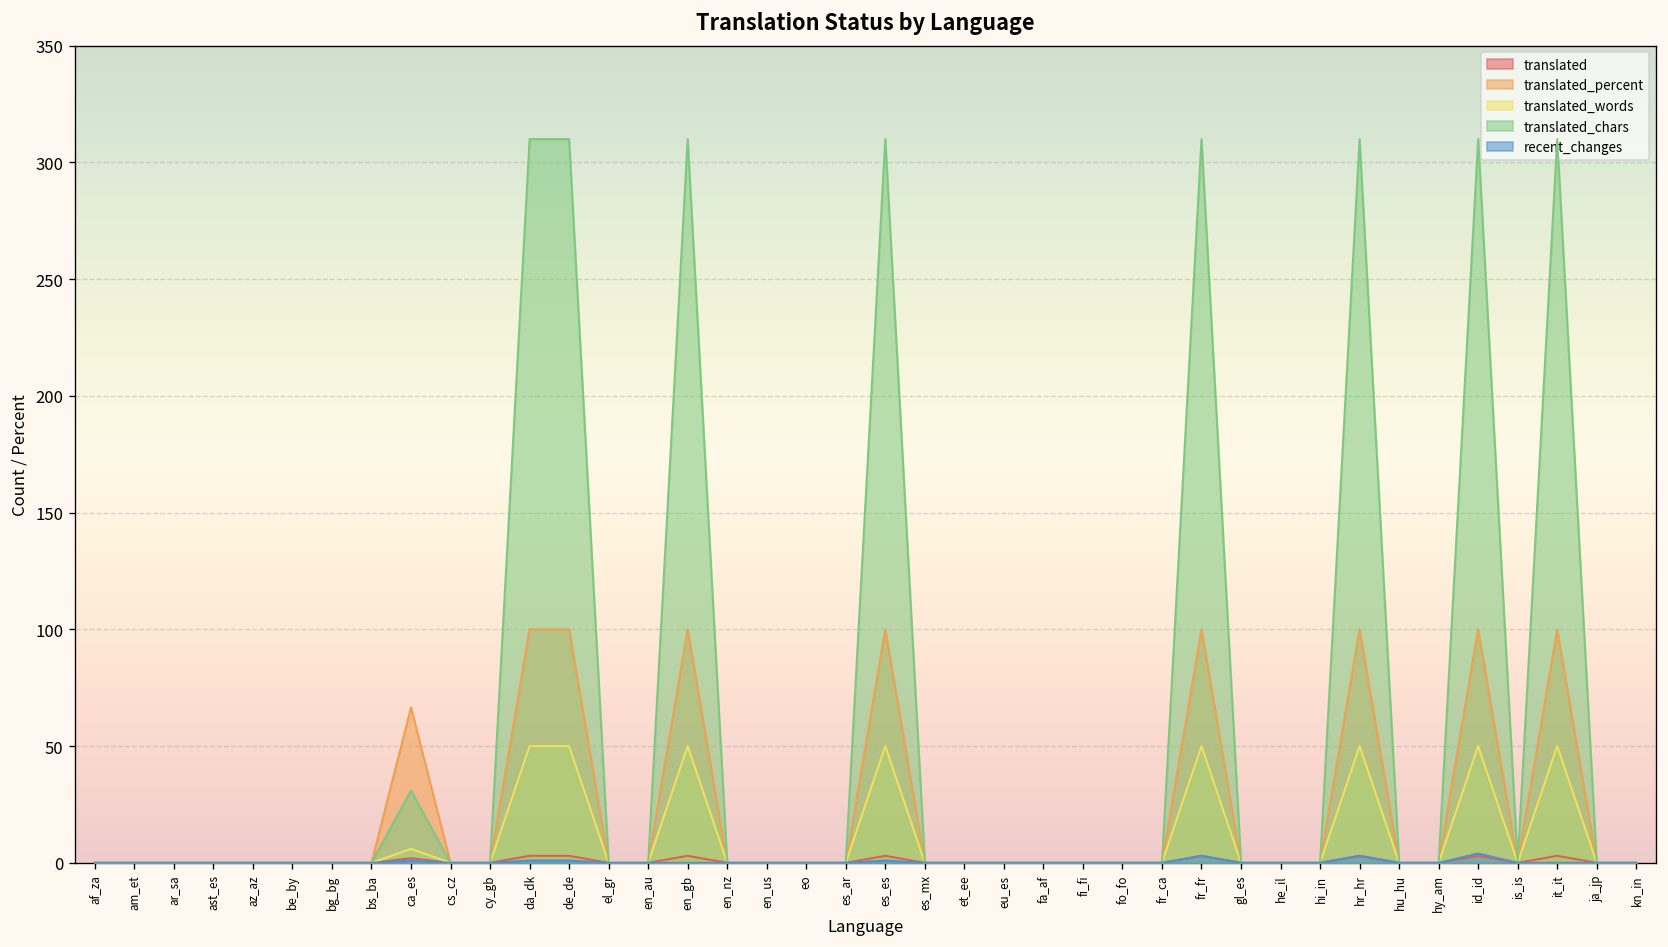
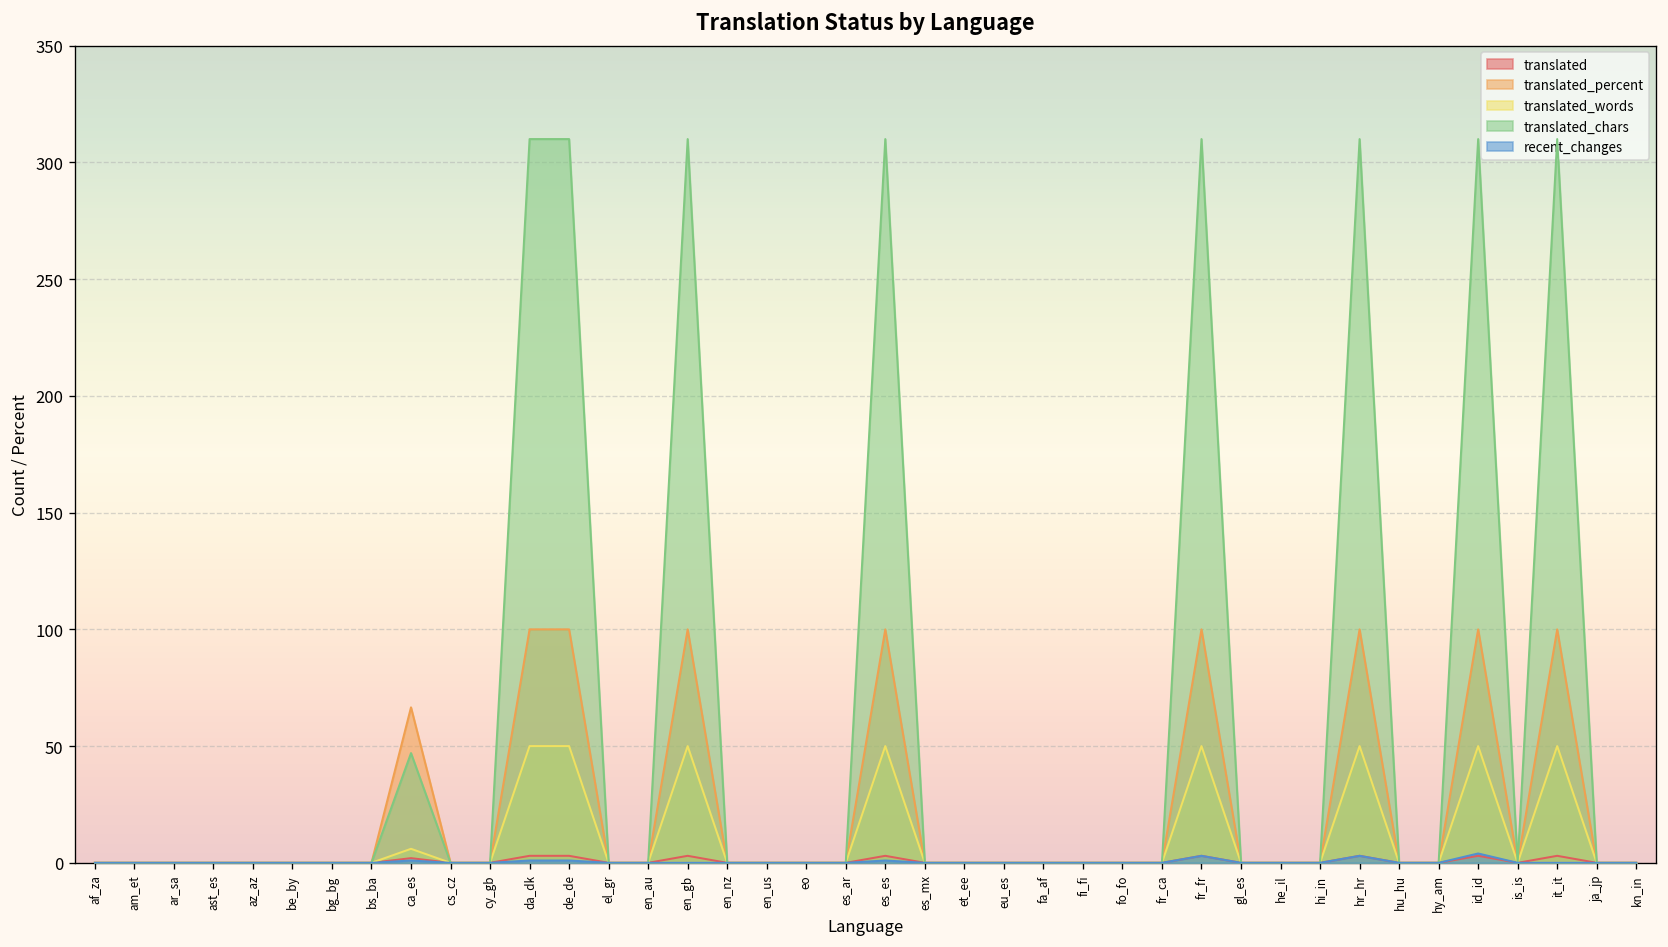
  {
    "translated_chars": {
-     "ca_es": 31,
+     "ca_es": 47,
      "da_dk": 310,
      "de_de": 310,
      "en_gb": 310,
      "es_es": 310,
      "fr_fr": 310,
      "hr_hr": 310,
      "id_id": 310
    },
    "recent_changes": {
      "da_dk": 1,
      "de_de": 1,
      "en_gb": 0,
      "es_es": 1,
      "it_it": 0
    }
  }
